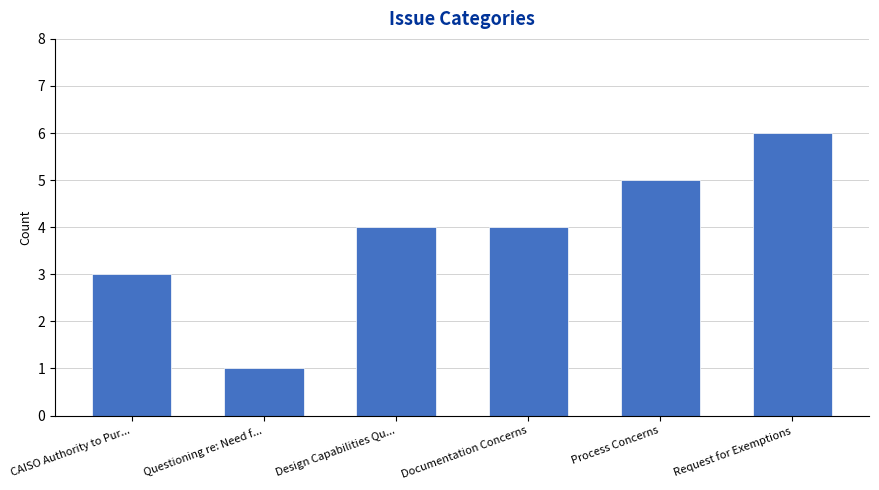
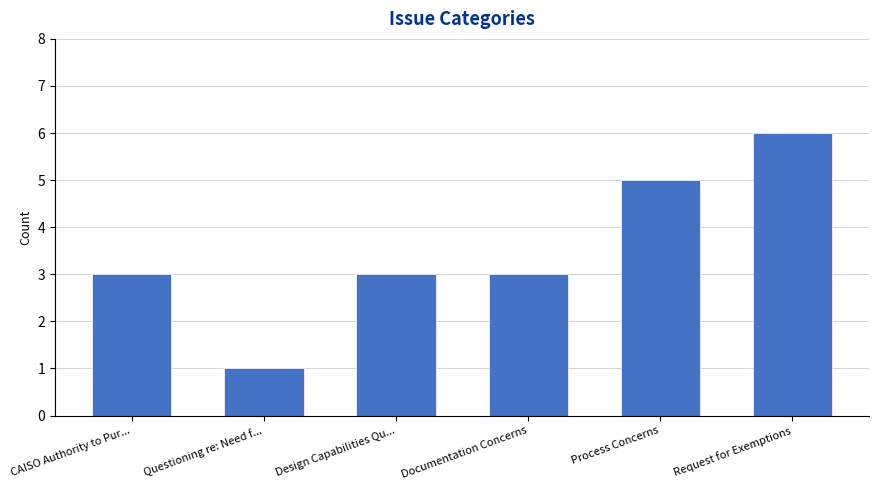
  {
    "CAISO Authority to Pur...": 3,
    "Questioning re: Need f...": 1,
-   "Design Capabilities Qu...": 4,
-   "Documentation Concerns": 4,
+   "Design Capabilities Qu...": 3,
+   "Documentation Concerns": 3,
    "Process Concerns": 5,
    "Request for Exemptions": 6
  }
